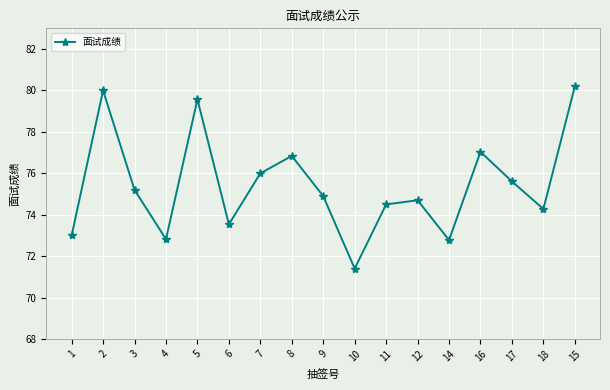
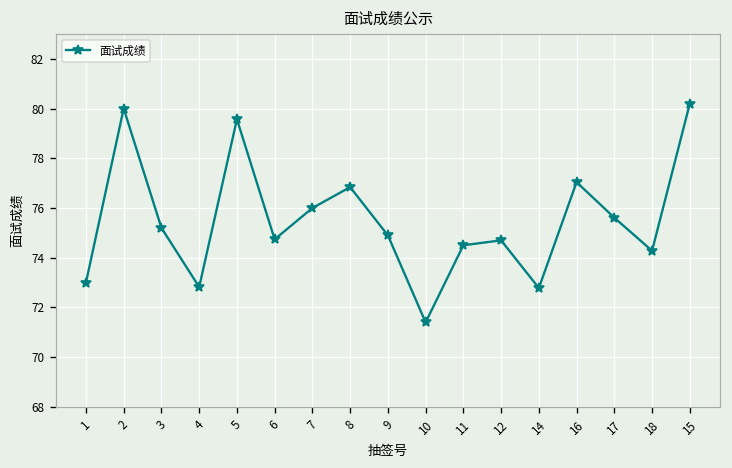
  {
    "1": 73.0,
    "2": 80.0,
    "3": 75.2,
    "4": 72.8,
    "5": 79.6,
-   "6": 73.5,
+   "6": 74.7,
    "7": 76.0,
    "8": 76.8,
    "9": 74.9,
    "10": 71.4,
    "11": 74.5,
    "12": 74.7,
    "14": 72.8,
    "16": 77.0,
    "17": 75.6,
    "18": 74.3,
    "15": 80.2
  }
